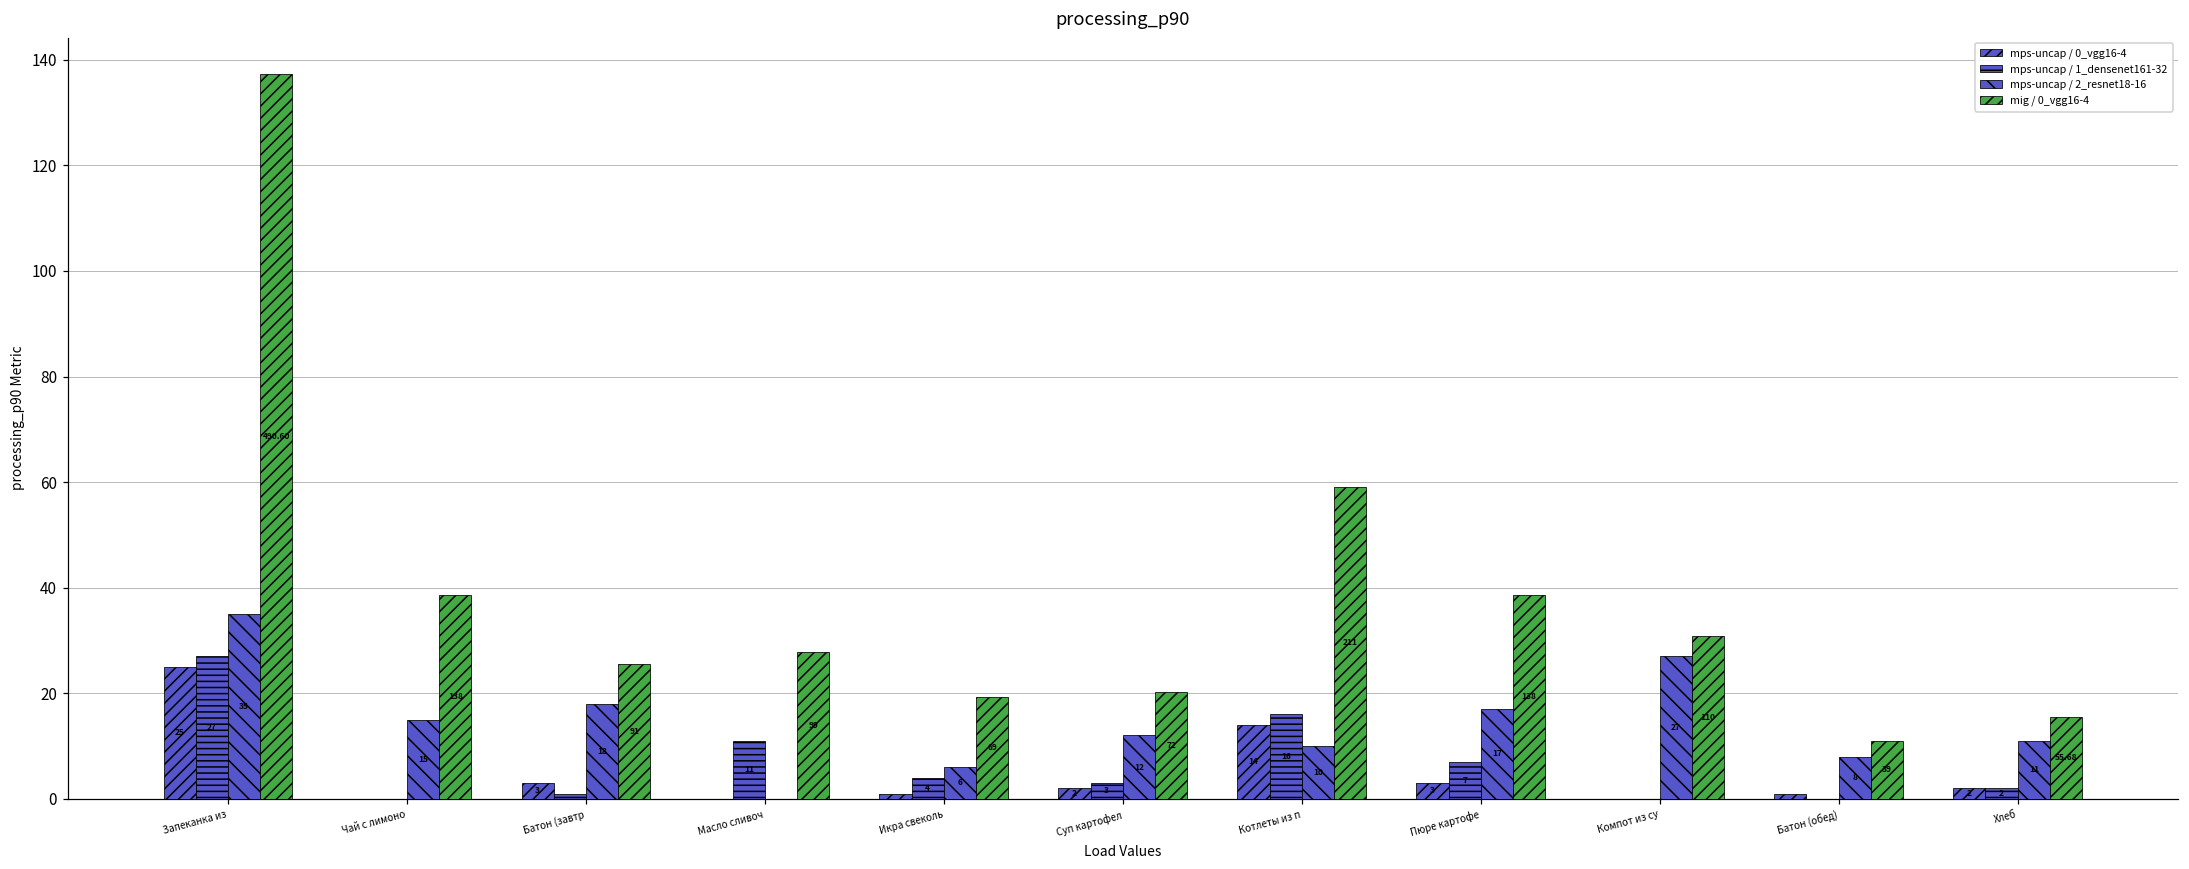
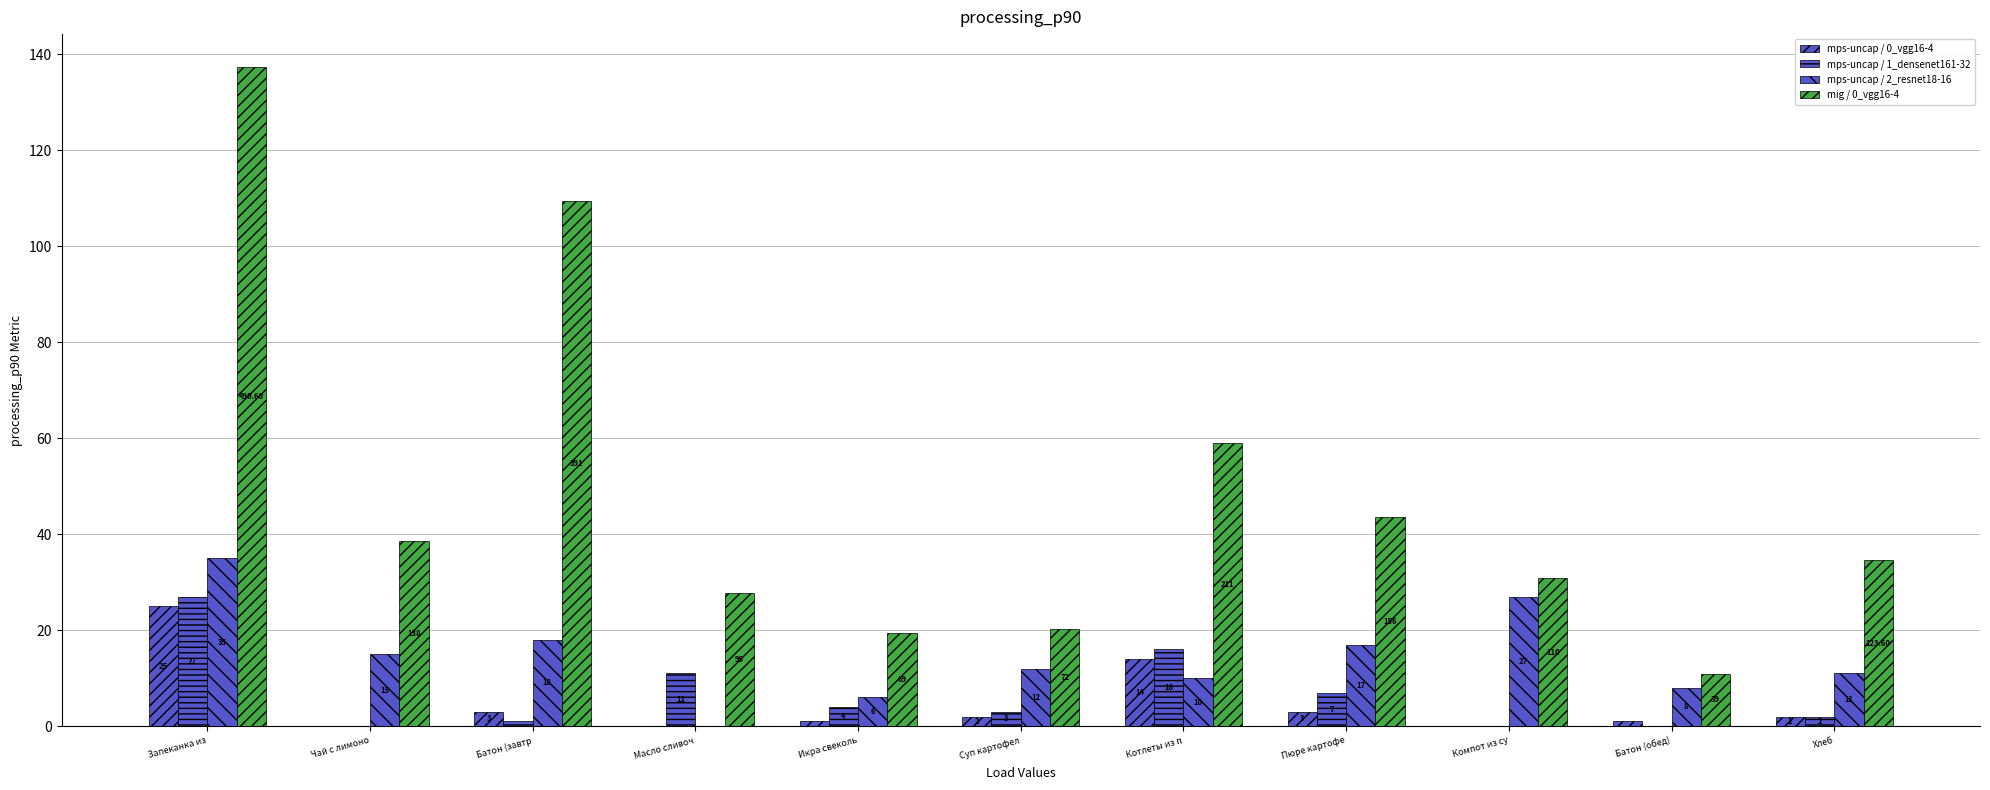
  {
    "mig / 0_vgg16-4": {
-     "Батон (завтр": 91,
-     "Пюре картофе": 138,
-     "Хлеб": 55.68
+     "Батон (завтр": 391,
+     "Пюре картофе": 156,
+     "Хлеб": 123.60
    }
  }
